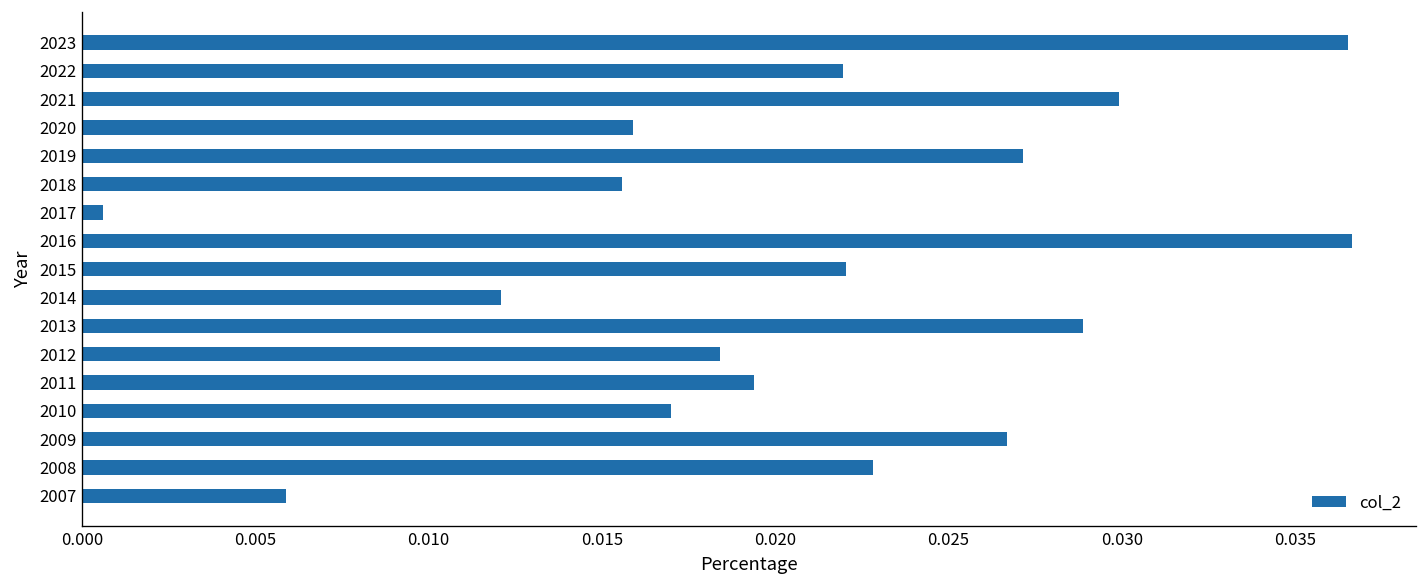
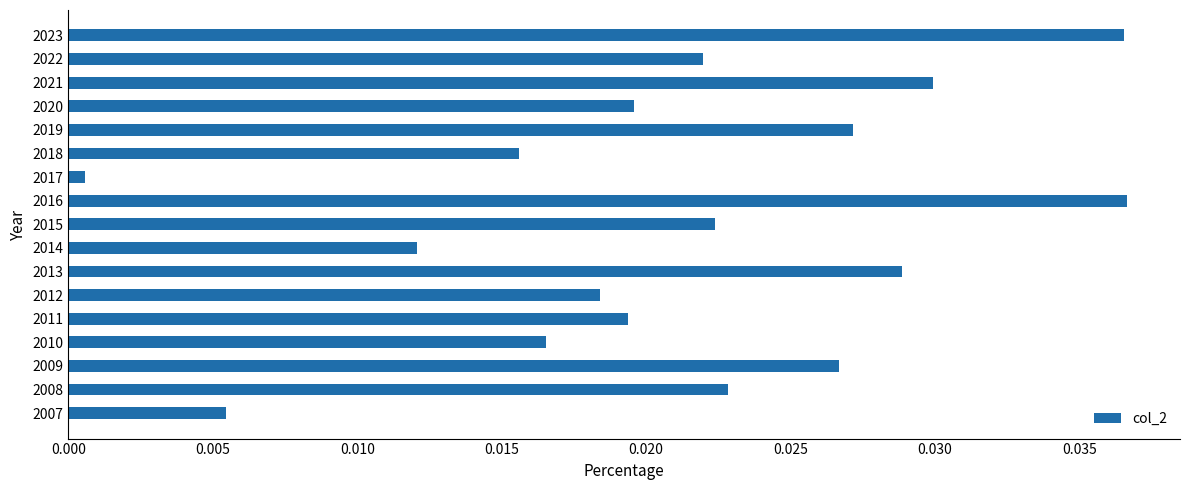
  {
    "2023": 0.0365,
    "2022": 0.0220,
    "2021": 0.0299,
-   "2020": 0.0159,
+   "2020": 0.0196,
    "2019": 0.0272,
    "2018": 0.0156,
    "2017": 0.0006,
    "2016": 0.0367,
-   "2015": 0.0220,
+   "2015": 0.0224,
    "2014": 0.0121,
    "2013": 0.0289,
    "2012": 0.0184,
    "2011": 0.0194,
-   "2010": 0.0170,
+   "2010": 0.0165,
    "2009": 0.0267,
    "2008": 0.0228,
-   "2007": 0.0059
+   "2007": 0.0055
  }
